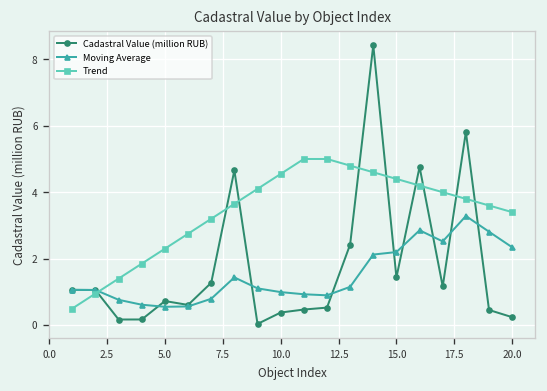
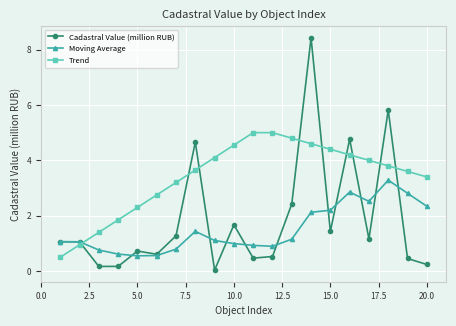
  {
    "Cadastral Value (million RUB)": {
      "5.0": 0.7,
-     "10.0": 0.4,
+     "10.0": 1.7,
      "15.0": 1.4,
      "20.0": 0.2
    }
  }
